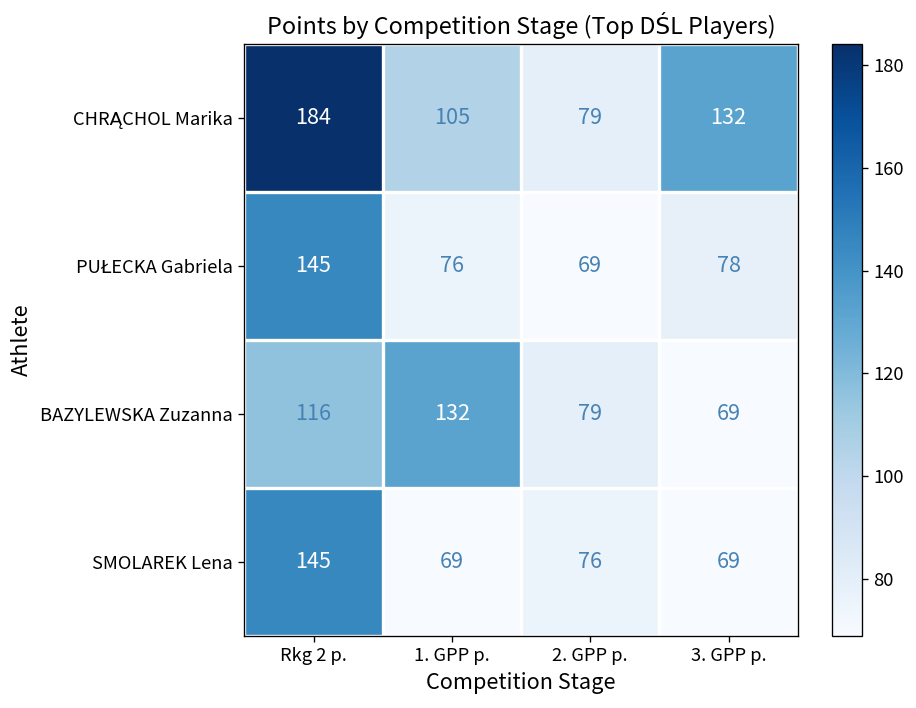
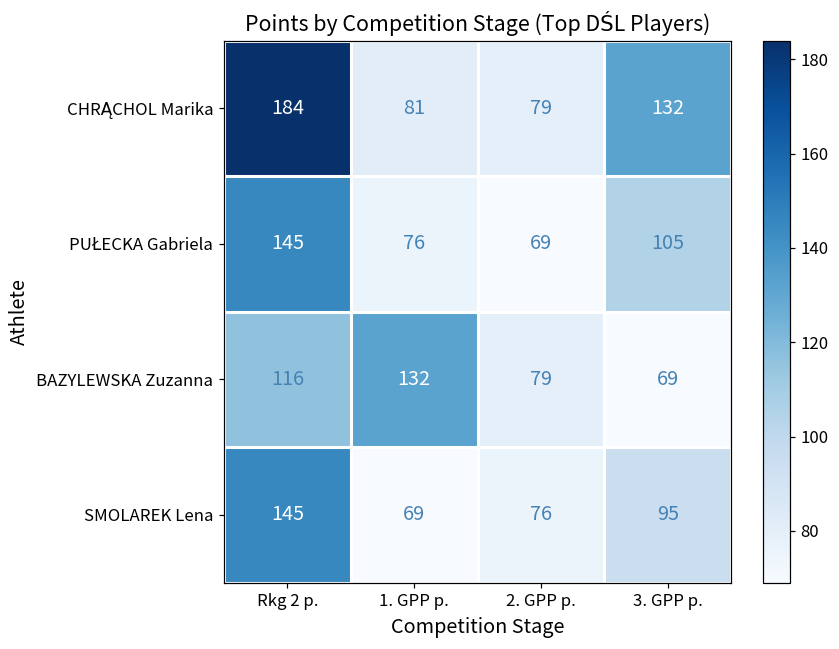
  {
    "CHRĄCHOL Marika": {
      "Rkg 2 p.": 184,
-     "1. GPP p.": 105,
+     "1. GPP p.": 81,
      "2. GPP p.": 79,
      "3. GPP p.": 132
    },
    "PUŁECKA Gabriela": {
      "Rkg 2 p.": 145,
      "1. GPP p.": 76,
      "2. GPP p.": 69,
-     "3. GPP p.": 78
+     "3. GPP p.": 105
    },
    "BAZYLEWSKA Zuzanna": {
      "Rkg 2 p.": 116,
      "1. GPP p.": 132,
      "2. GPP p.": 79,
      "3. GPP p.": 69
    },
    "SMOLAREK Lena": {
      "Rkg 2 p.": 145,
      "1. GPP p.": 69,
      "2. GPP p.": 76,
-     "3. GPP p.": 69
+     "3. GPP p.": 95
    }
  }
